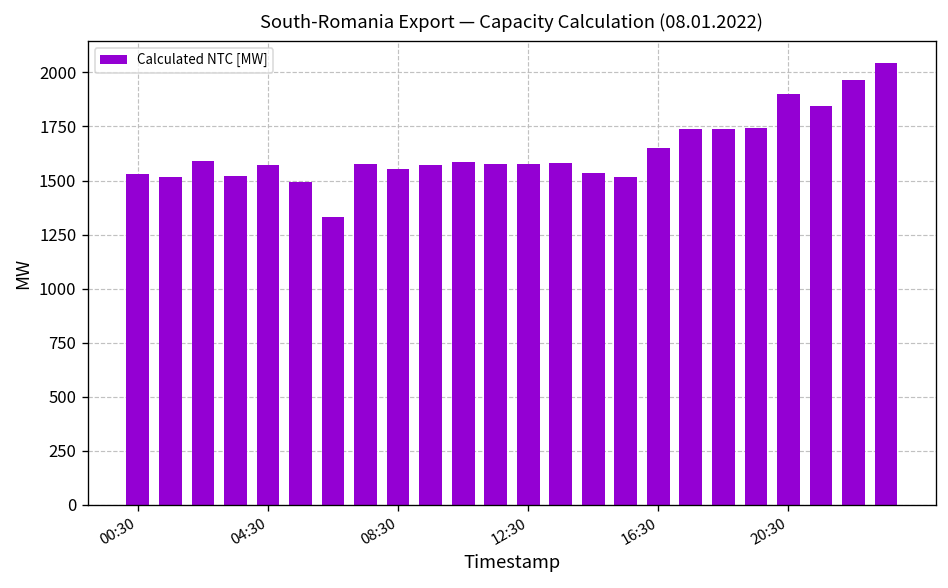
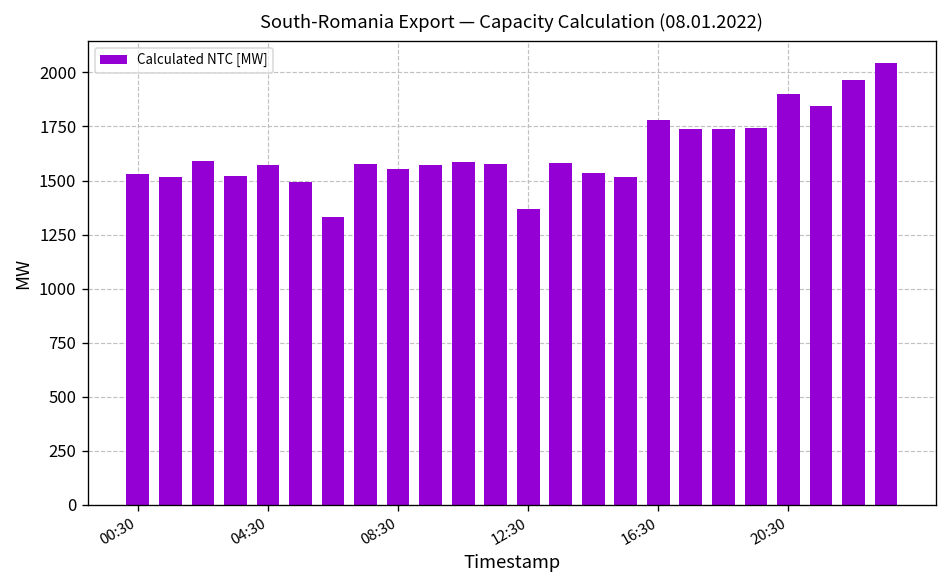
  {
    "00:30": 1530,
    "04:30": 1570,
    "08:30": 1560,
-   "12:30": 1570,
-   "16:30": 1650,
+   "12:30": 1370,
+   "16:30": 1780,
    "20:30": 1900
  }
